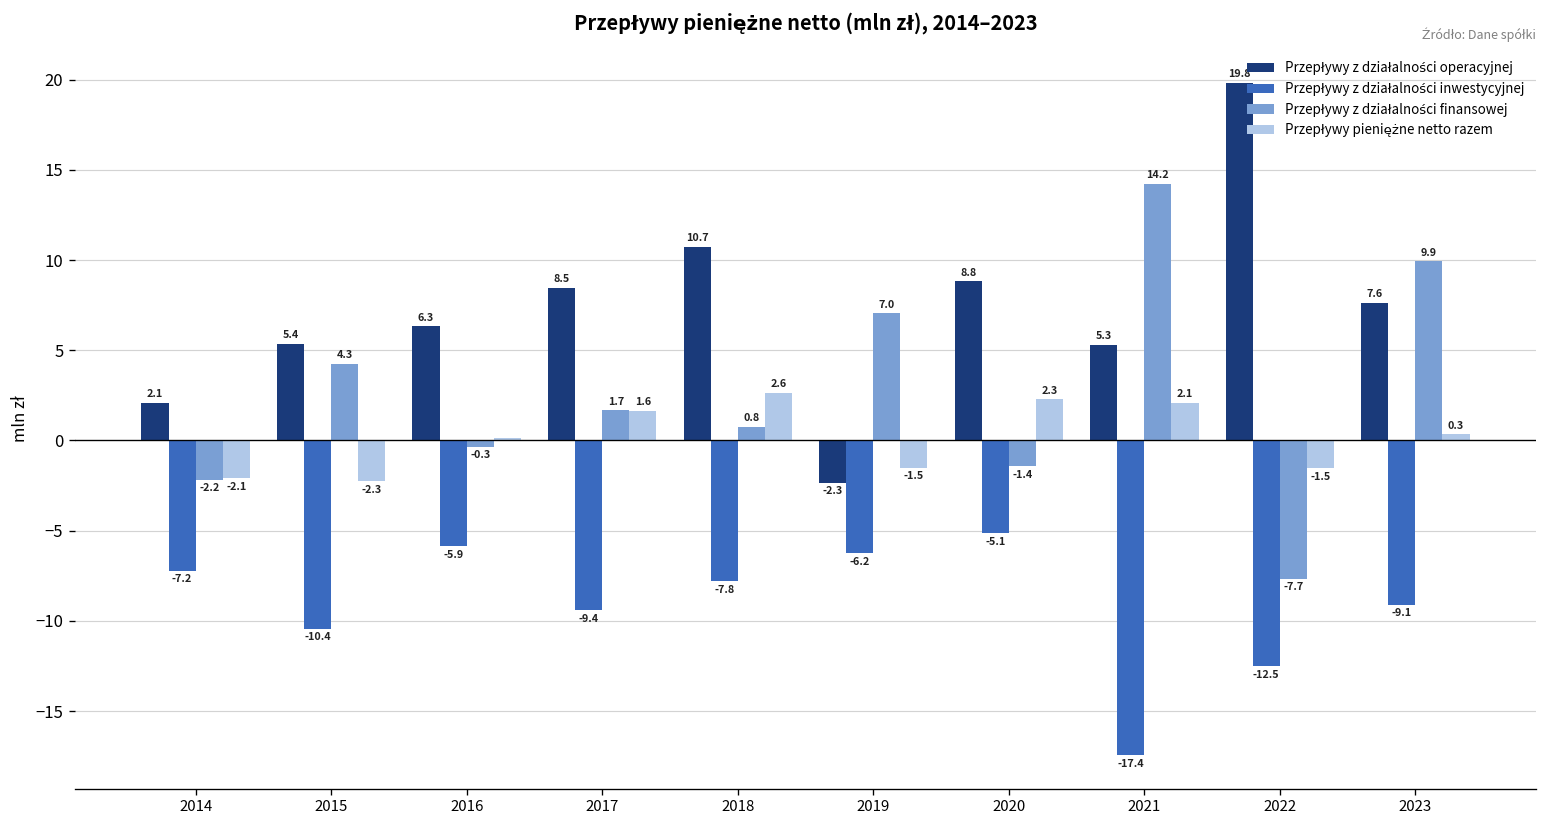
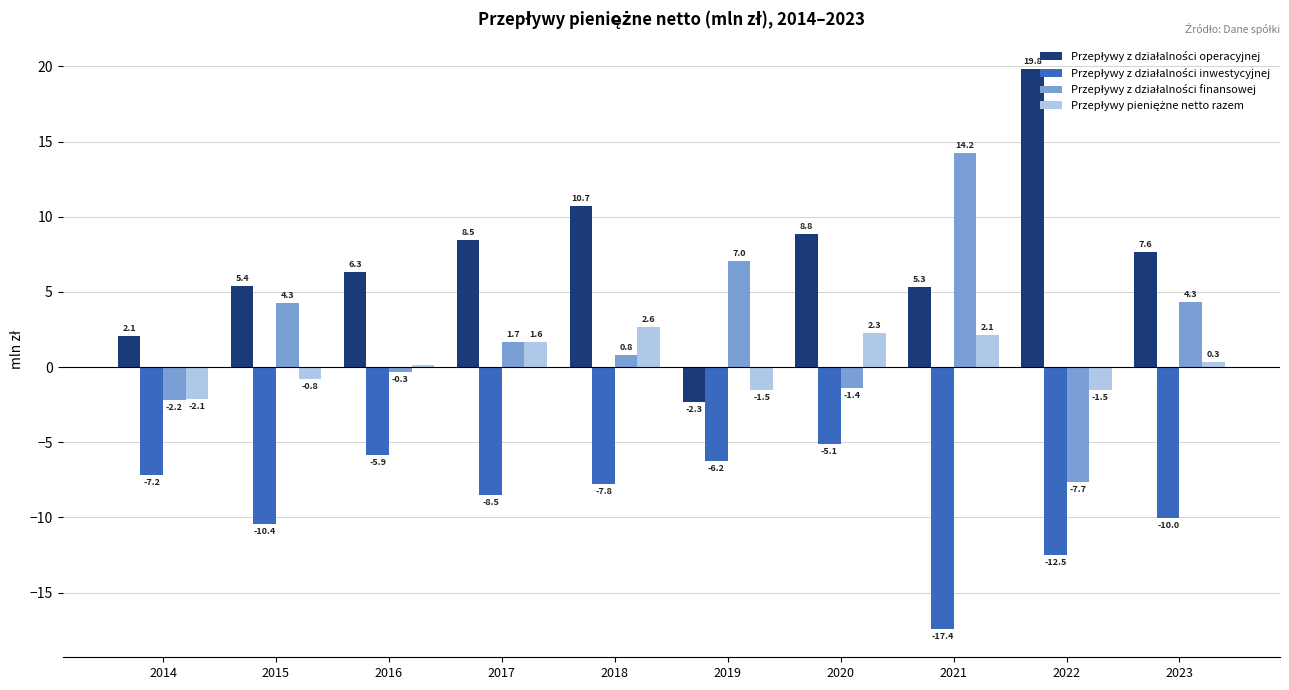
  {
    "Przepływy z działalności operacyjnej": {
      "2014": 2.1,
      "2015": 5.4,
      "2016": 6.3,
      "2017": 8.5,
      "2018": 10.7,
      "2019": -2.3,
      "2020": 8.8,
      "2021": 5.3,
      "2022": 19.8,
      "2023": 7.6
    },
    "Przepływy z działalności inwestycyjnej": {
      "2014": -7.2,
      "2015": -10.4,
      "2016": -5.9,
-     "2017": -9.4,
+     "2017": -8.5,
      "2018": -7.8,
      "2019": -6.2,
      "2020": -5.1,
      "2021": -17.4,
      "2022": -12.5,
-     "2023": -9.1
+     "2023": -10.0
    },
    "Przepływy z działalności finansowej": {
      "2014": -2.2,
      "2015": 4.3,
      "2016": -0.3,
      "2017": 1.7,
      "2018": 0.8,
      "2019": 7.0,
      "2020": -1.4,
      "2021": 14.2,
      "2022": -7.7,
-     "2023": 9.9
+     "2023": 4.3
    },
    "Przepływy pieniężne netto razem": {
      "2014": -2.1,
-     "2015": -2.3,
+     "2015": -0.8,
      "2017": 1.6,
      "2018": 2.6,
      "2019": -1.5,
      "2020": 2.3,
      "2021": 2.1,
      "2022": -1.5,
      "2023": 0.3
    }
  }
